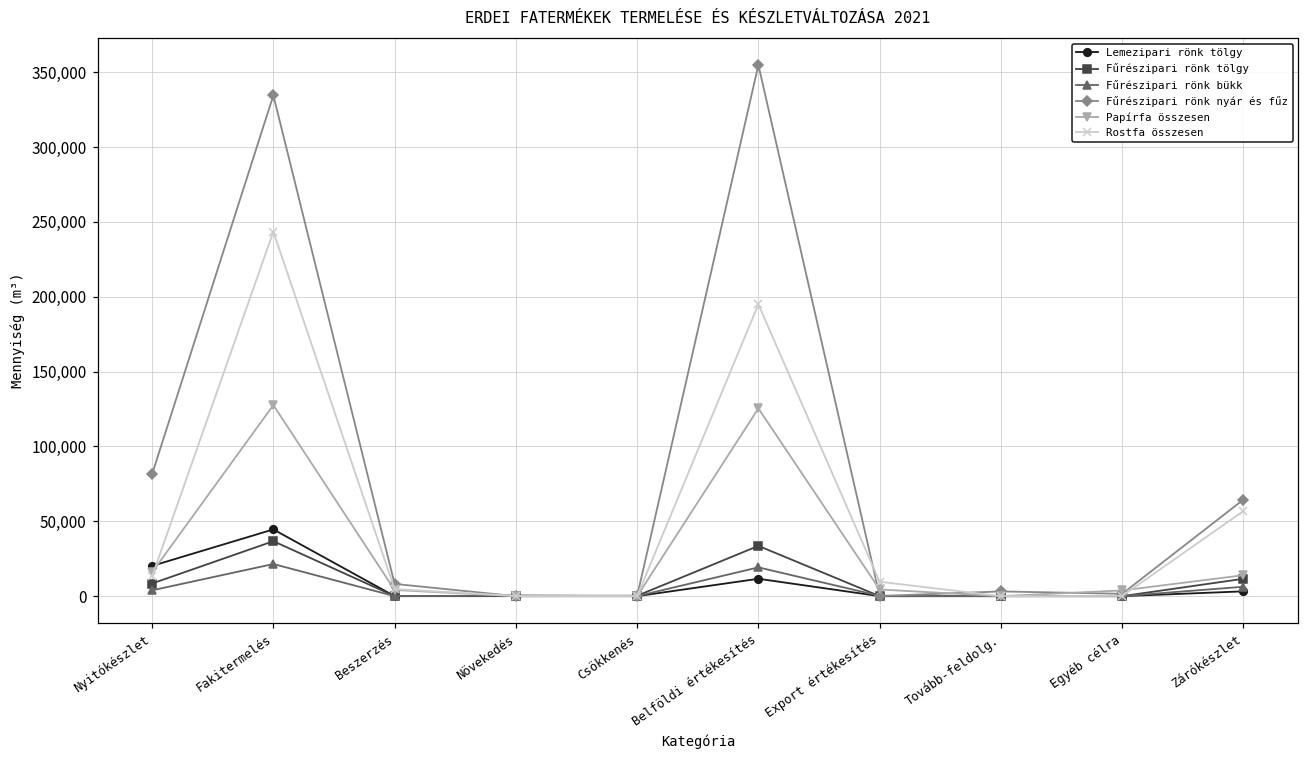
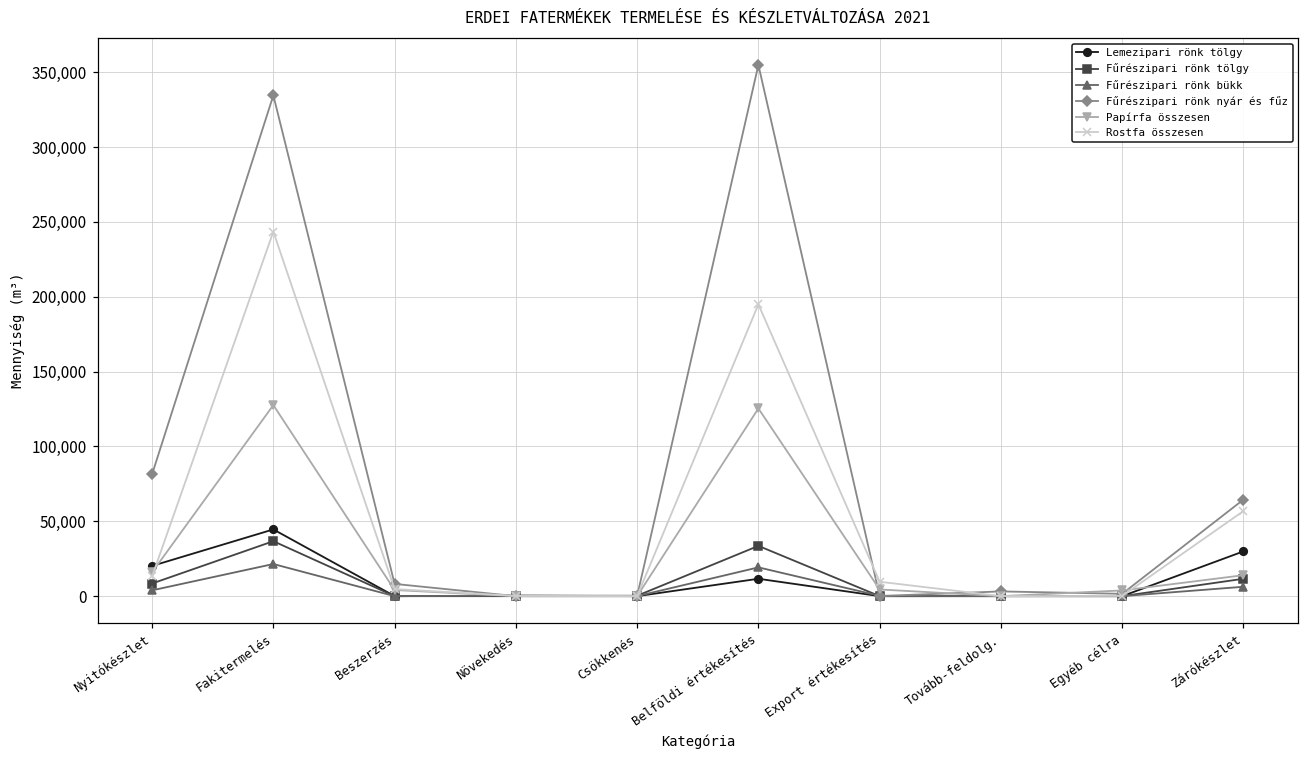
  {
    "Lemezipari rönk tölgy": {
      "Nyitókészlet": "20,000",
      "Fakitermelés": "45,000",
      "Belföldi értékesítés": "12,000",
-     "Zárókészlet": "3,000"
+     "Zárókészlet": "30,000"
    }
  }
